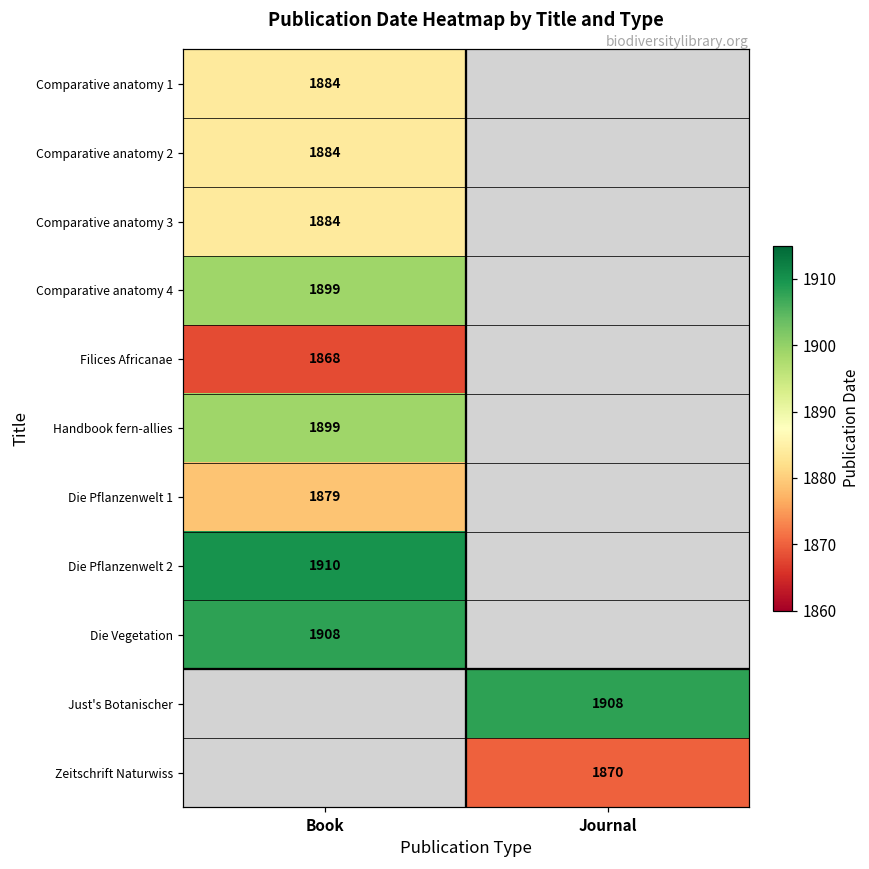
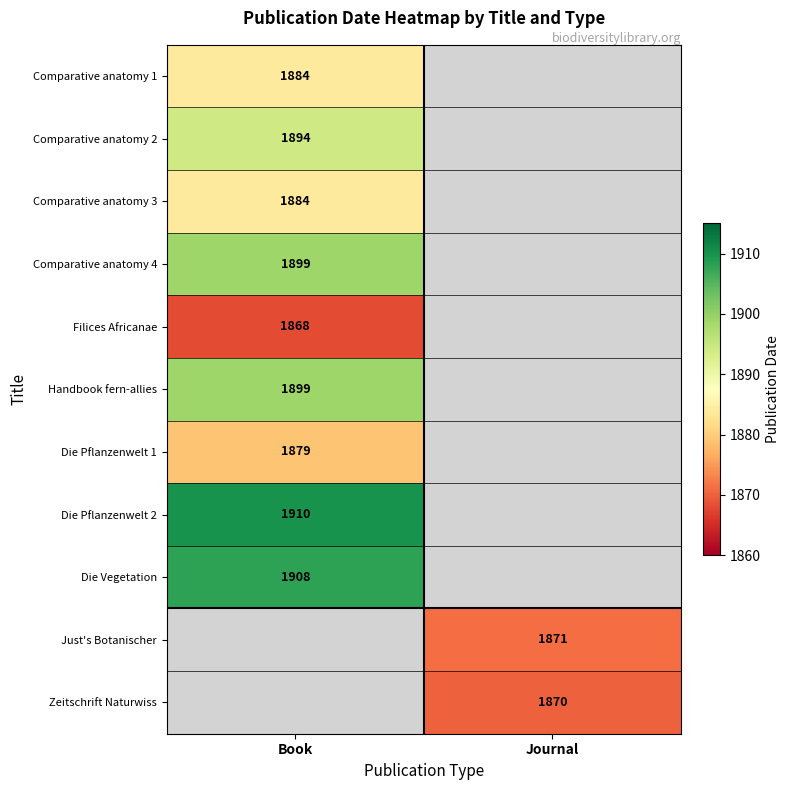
  {
    "Comparative anatomy 1": {
      "Book": 1884
    },
    "Comparative anatomy 2": {
-     "Book": 1884
+     "Book": 1894
    },
    "Comparative anatomy 3": {
      "Book": 1884
    },
    "Comparative anatomy 4": {
      "Book": 1899
    },
    "Filices Africanae": {
      "Book": 1868
    },
    "Handbook fern-allies": {
      "Book": 1899
    },
    "Die Pflanzenwelt 1": {
      "Book": 1879
    },
    "Die Pflanzenwelt 2": {
      "Book": 1910
    },
    "Die Vegetation": {
      "Book": 1908
    },
    "Just's Botanischer": {
-     "Journal": 1908
+     "Journal": 1871
    },
    "Zeitschrift Naturwiss": {
      "Journal": 1870
    }
  }
